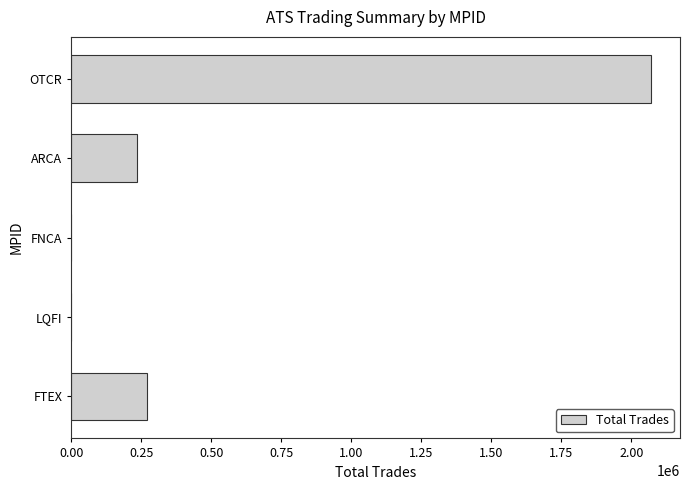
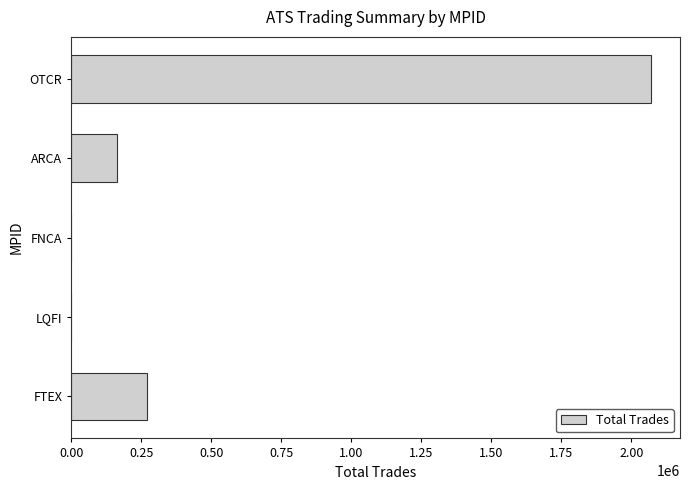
  {
    "OTCR": 2070000,
-   "ARCA": 230000,
+   "ARCA": 160000,
    "FTEX": 270000
  }
